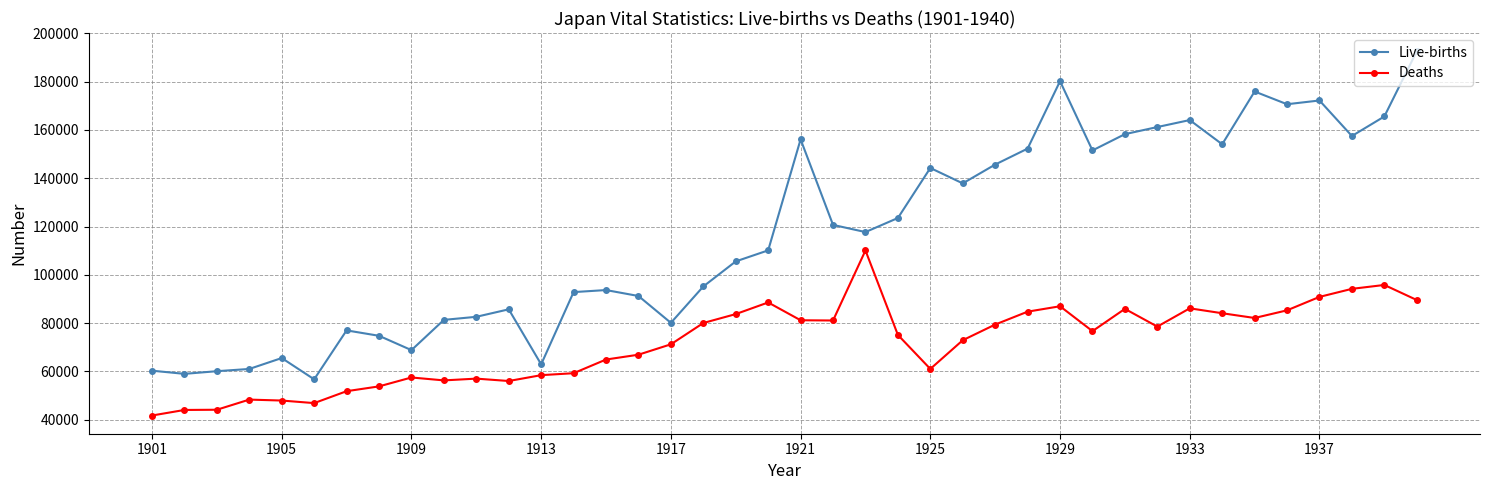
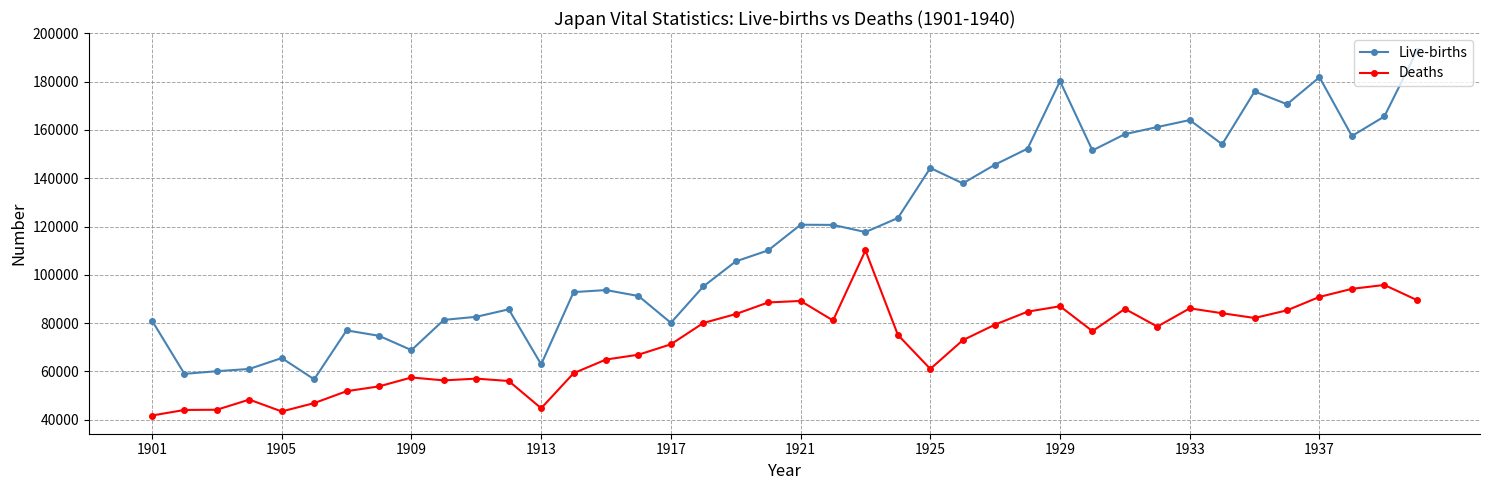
  {
    "Live-births": {
-     "1901": 60000,
+     "1901": 81000,
      "1905": 66000,
      "1909": 69000,
      "1913": 63000,
      "1917": 80000,
-     "1921": 156000,
+     "1921": 121000,
      "1925": 144000,
      "1929": 180000,
      "1933": 164000,
-     "1937": 172000
+     "1937": 182000
    },
    "Deaths": {
      "1901": 42000,
-     "1905": 48000,
+     "1905": 43000,
      "1909": 58000,
-     "1913": 58000,
+     "1913": 45000,
      "1917": 71000,
-     "1921": 81000,
+     "1921": 89000,
      "1925": 61000,
      "1929": 87000,
      "1933": 86000,
      "1937": 91000
    }
  }
